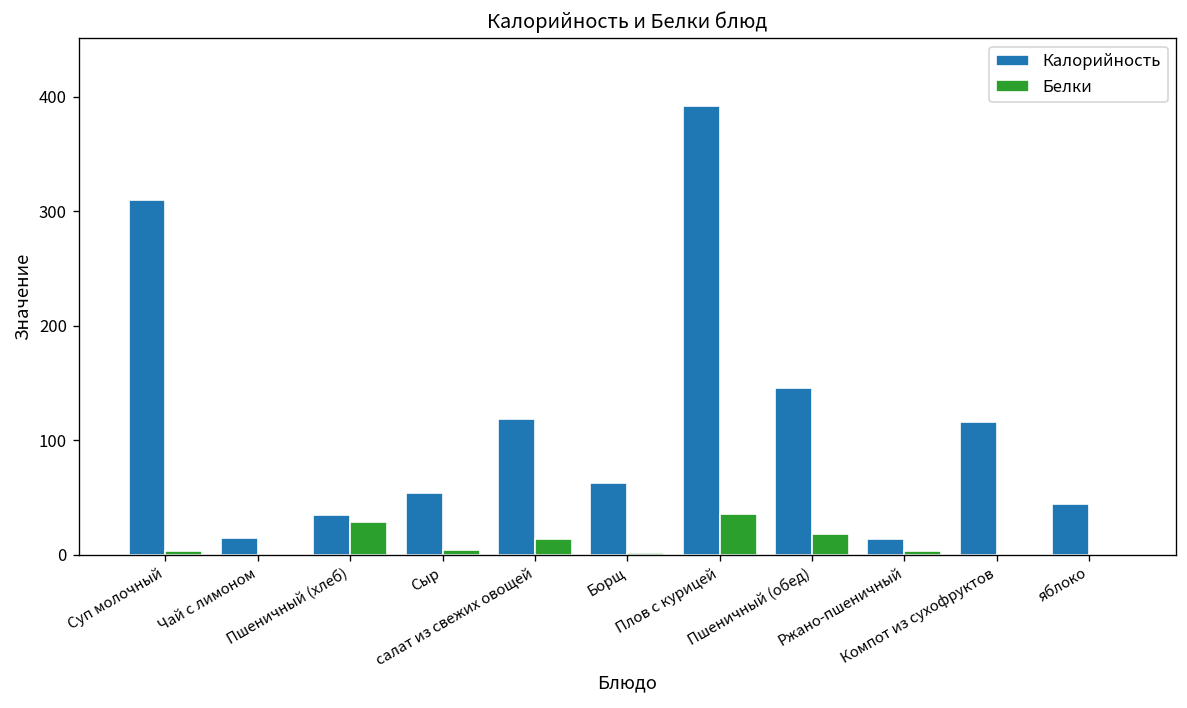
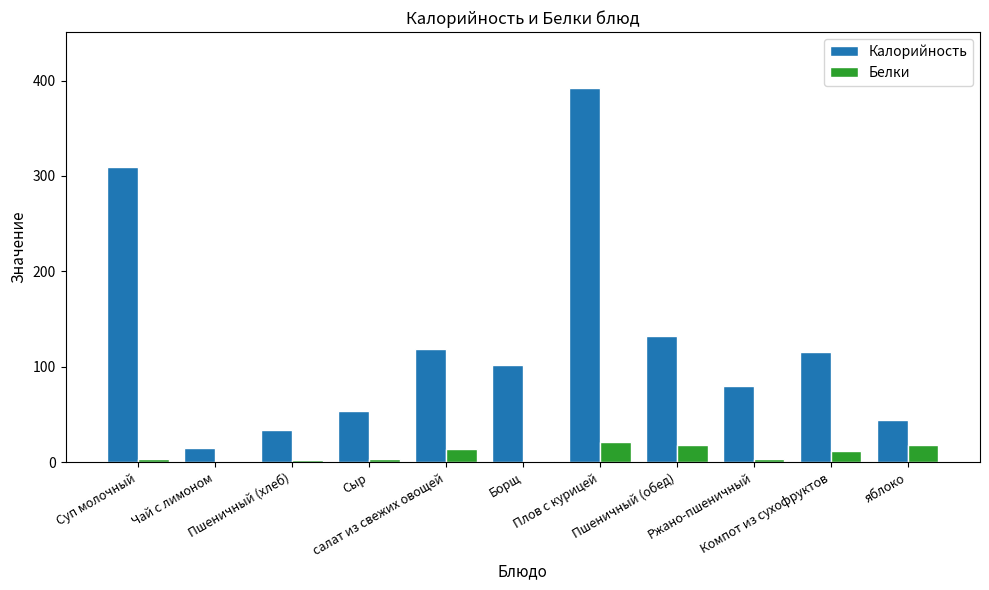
  {
    "Калорийность": {
      "Суп молочный": 310,
      "Чай с лимоном": 10,
      "Пшеничный (хлеб)": 30,
      "Сыр": 50,
      "салат из свежих овощей": 120,
-     "Борщ": 60,
+     "Борщ": 100,
      "Плов с курицей": 390,
-     "Пшеничный (обед)": 150,
-     "Ржано-пшеничный": 10,
+     "Пшеничный (обед)": 130,
+     "Ржано-пшеничный": 80,
      "Компот из сухофруктов": 120,
      "яблоко": 40
    },
    "Белки": {
      "Суп молочный": 0,
-     "Пшеничный (хлеб)": 30,
+     "Пшеничный (хлеб)": 0,
      "Сыр": 0,
      "салат из свежих овощей": 10,
-     "Плов с курицей": 40,
+     "Плов с курицей": 20,
      "Пшеничный (обед)": 20,
      "Ржано-пшеничный": 0,
-     "Компот из сухофруктов": 0,
-     "яблоко": 0
+     "Компот из сухофруктов": 10,
+     "яблоко": 20
    }
  }
